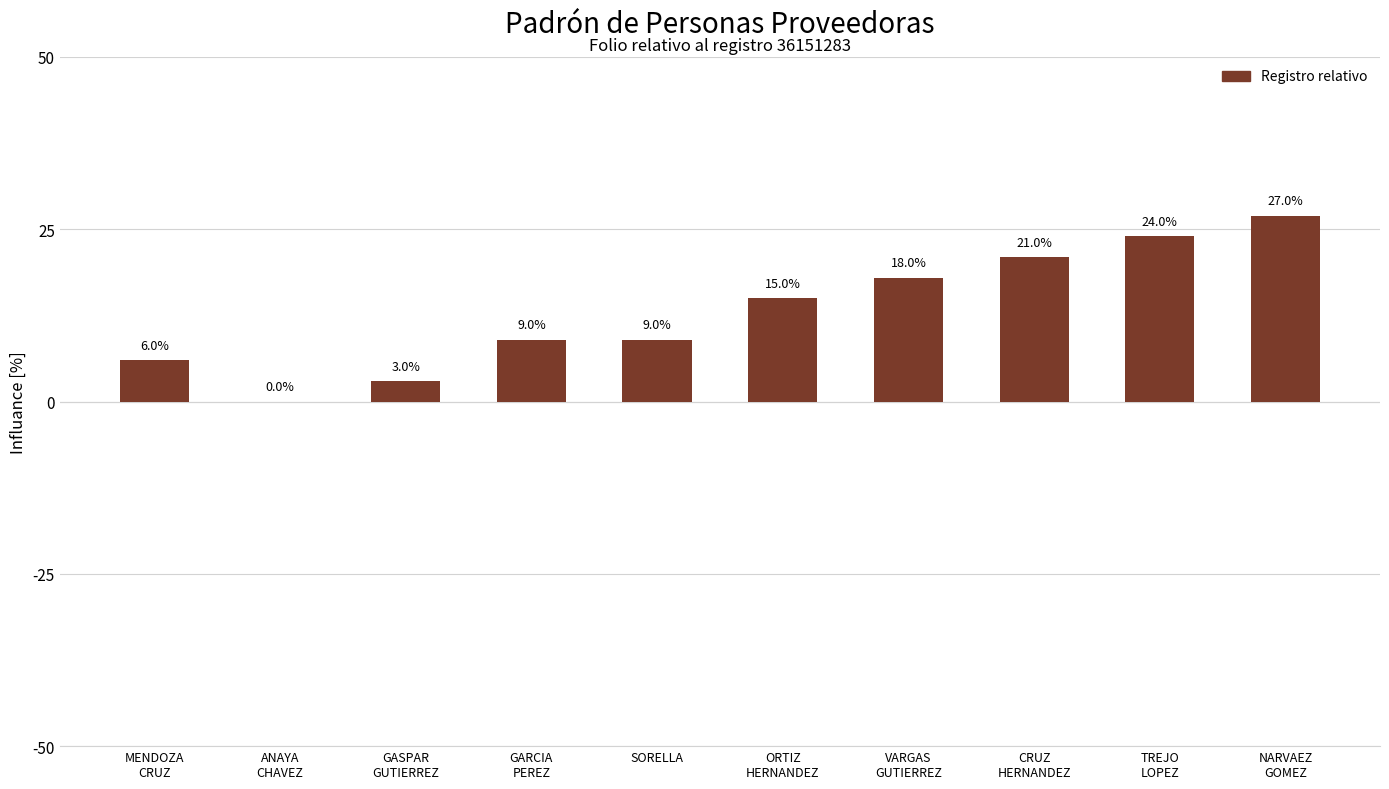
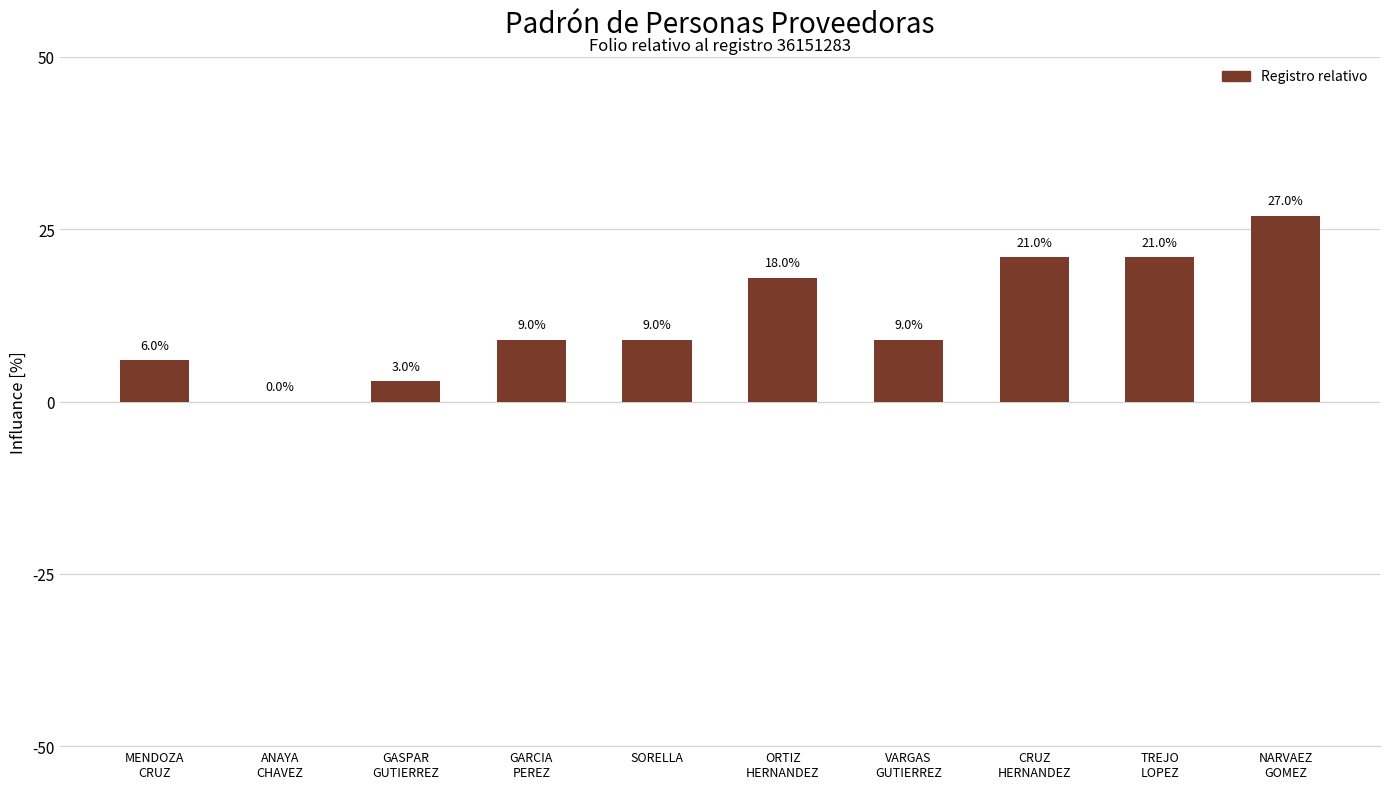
  {
    "MENDOZA CRUZ": "6.0%",
    "ANAYA CHAVEZ": "0.0%",
    "GASPAR GUTIERREZ": "3.0%",
    "GARCIA PEREZ": "9.0%",
    "SORELLA": "9.0%",
-   "ORTIZ HERNANDEZ": "15.0%",
-   "VARGAS GUTIERREZ": "18.0%",
+   "ORTIZ HERNANDEZ": "18.0%",
+   "VARGAS GUTIERREZ": "9.0%",
    "CRUZ HERNANDEZ": "21.0%",
-   "TREJO LOPEZ": "24.0%",
+   "TREJO LOPEZ": "21.0%",
    "NARVAEZ GOMEZ": "27.0%"
  }
